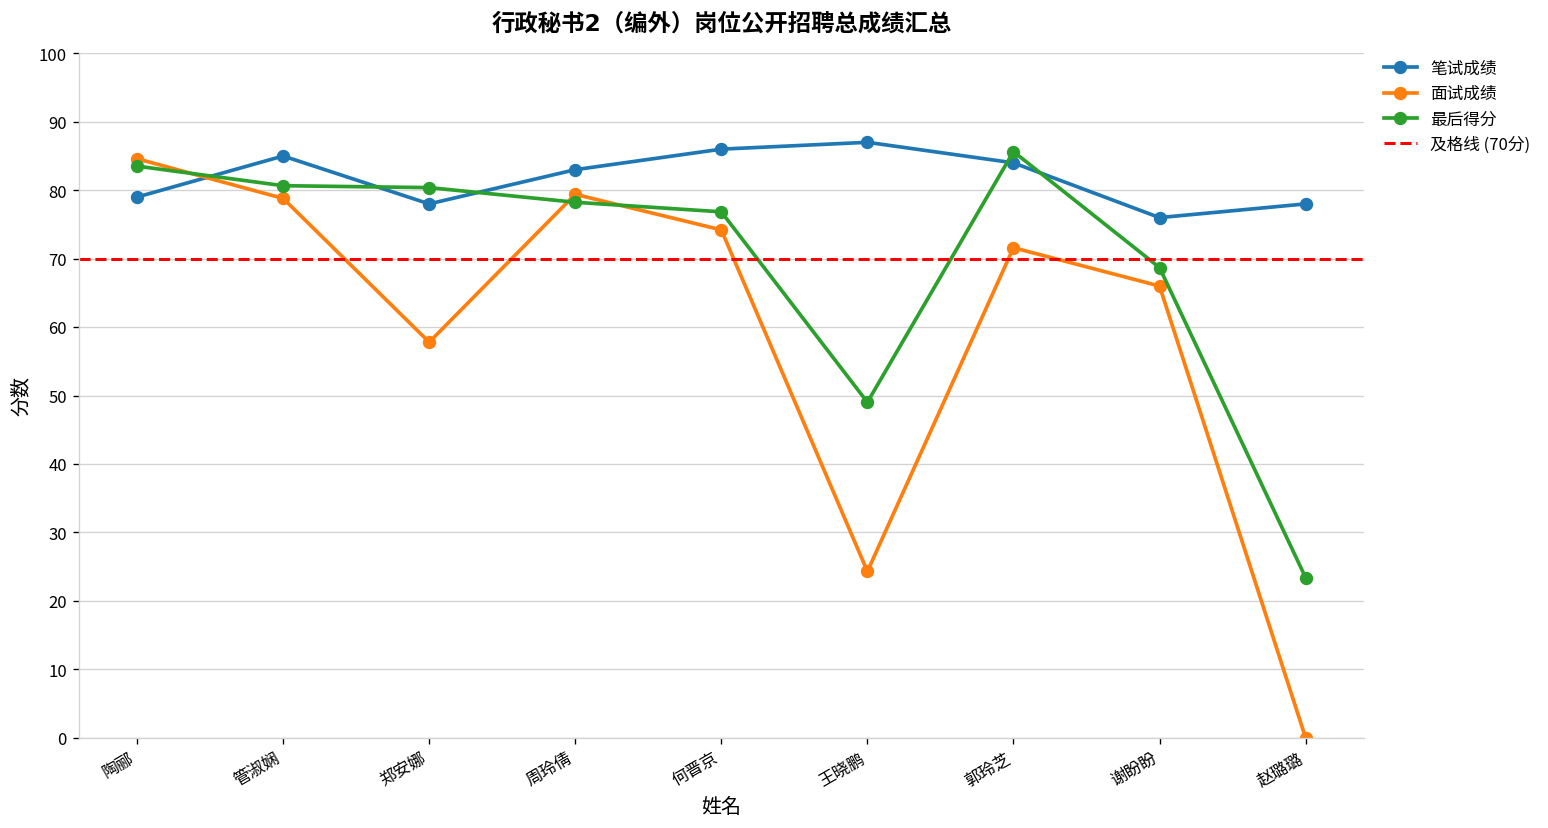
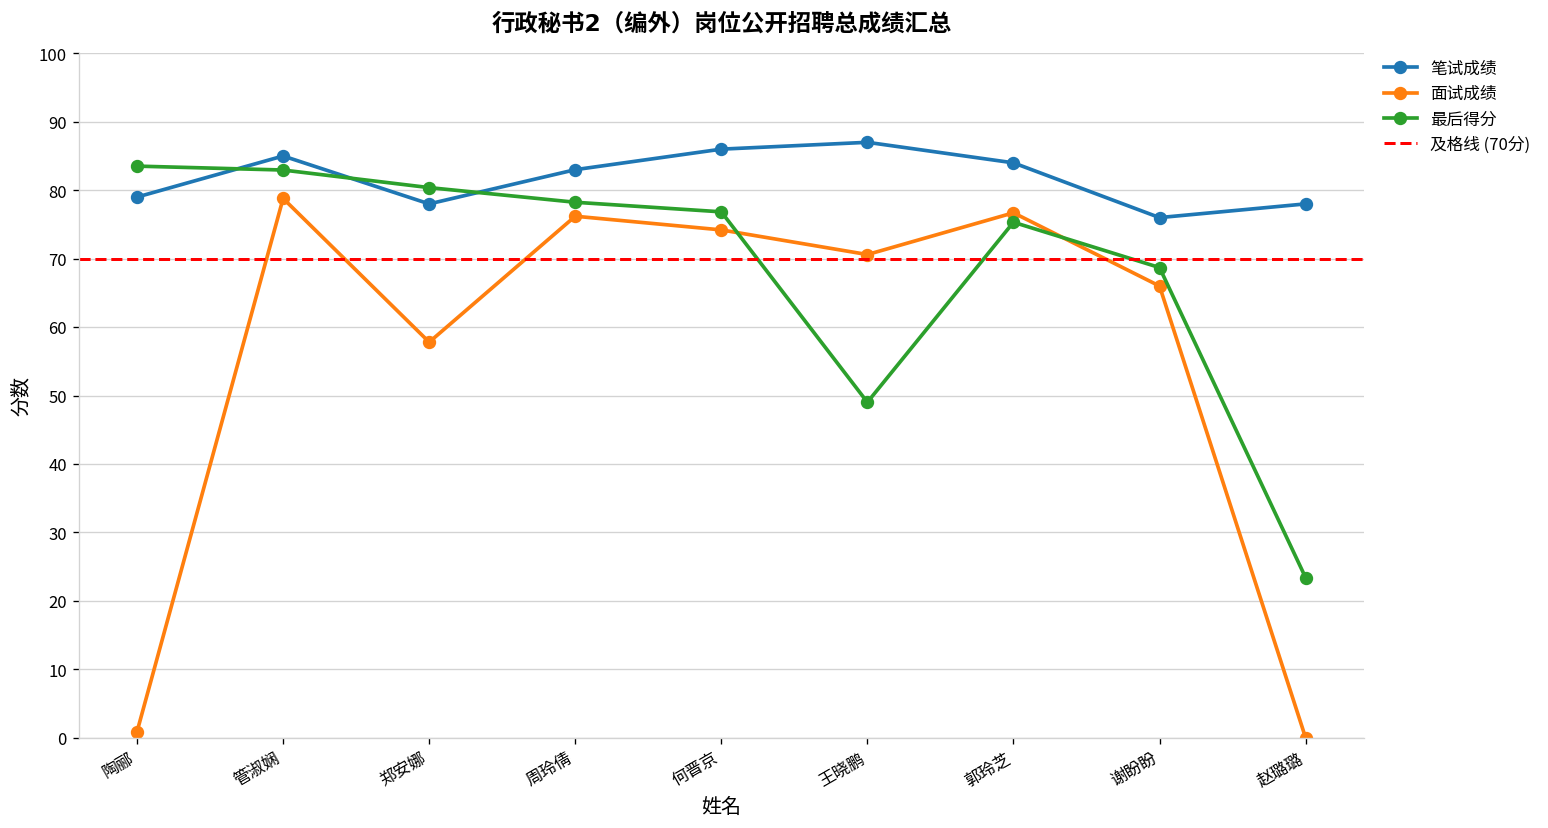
  {
    "笔试成绩": {
      "陶郦": 79,
      "管淑娴": 85,
      "郑安娜": 78,
      "周玲倩": 83,
      "何晋京": 86,
      "王晓鹏": 87,
      "郭玲芝": 84,
      "谢盼盼": 76,
      "赵璐璐": 78
    },
    "面试成绩": {
-     "陶郦": 85,
+     "陶郦": 1,
      "管淑娴": 79,
      "郑安娜": 58,
-     "周玲倩": 79,
+     "周玲倩": 76,
      "何晋京": 74,
-     "王晓鹏": 24,
-     "郭玲芝": 72,
+     "王晓鹏": 71,
+     "郭玲芝": 77,
      "谢盼盼": 66,
      "赵璐璐": 0
    },
    "最后得分": {
      "陶郦": 84,
-     "管淑娴": 81,
+     "管淑娴": 83,
      "郑安娜": 80,
      "周玲倩": 78,
      "何晋京": 77,
      "王晓鹏": 49,
-     "郭玲芝": 86,
+     "郭玲芝": 75,
      "谢盼盼": 69,
      "赵璐璐": 23
    }
  }
